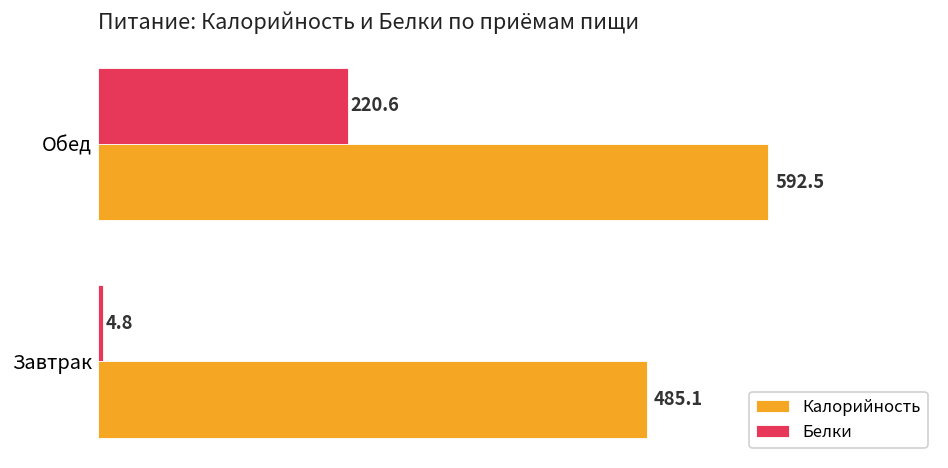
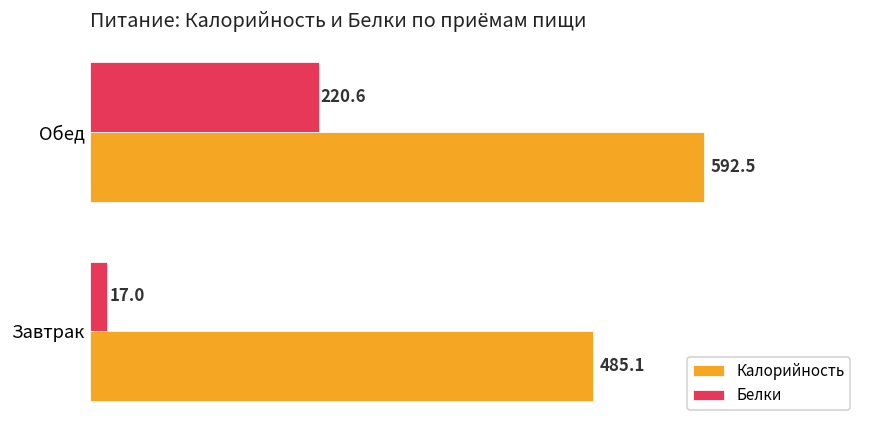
  {
    "Калорийность": {
      "Обед": 592.5,
      "Завтрак": 485.1
    },
    "Белки": {
      "Обед": 220.6,
-     "Завтрак": 4.8
+     "Завтрак": 17.0
    }
  }
